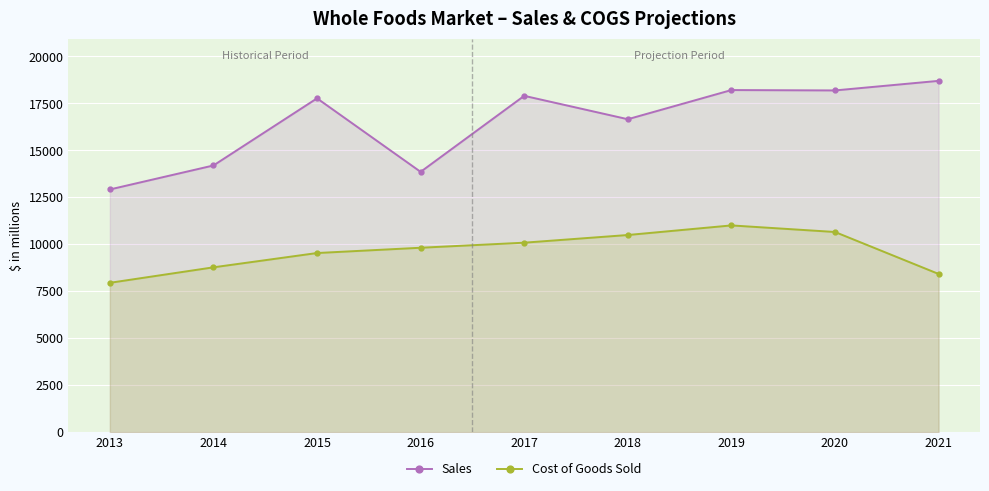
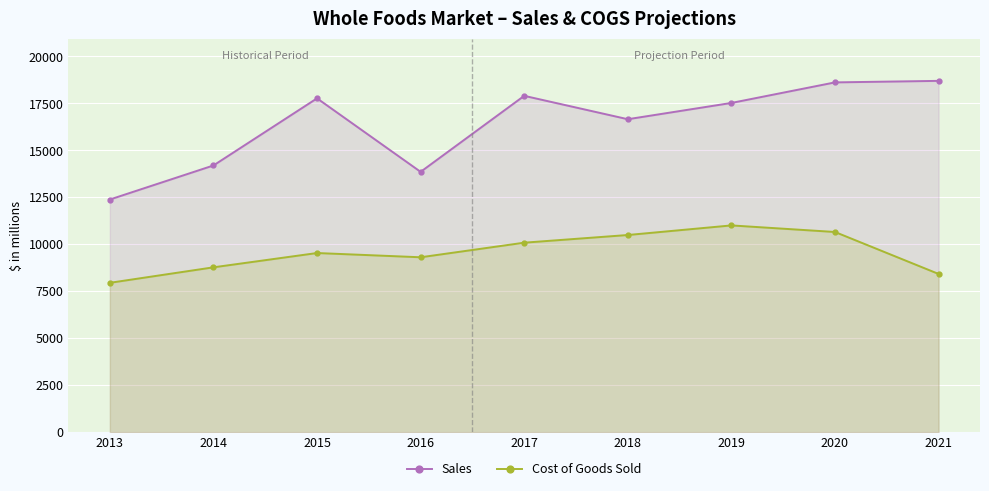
  {
    "Sales": {
-     "2013": 12900,
+     "2013": 12400,
      "2014": 14200,
      "2015": 17800,
      "2016": 13900,
      "2017": 17900,
      "2018": 16700,
-     "2019": 18200,
-     "2020": 18200,
+     "2019": 17500,
+     "2020": 18600,
      "2021": 18700
    },
    "Cost of Goods Sold": {
      "2013": 7900,
      "2014": 8800,
      "2015": 9500,
-     "2016": 9800,
+     "2016": 9300,
      "2017": 10100,
      "2018": 10500,
      "2019": 11000,
      "2020": 10700,
      "2021": 8400
    }
  }
